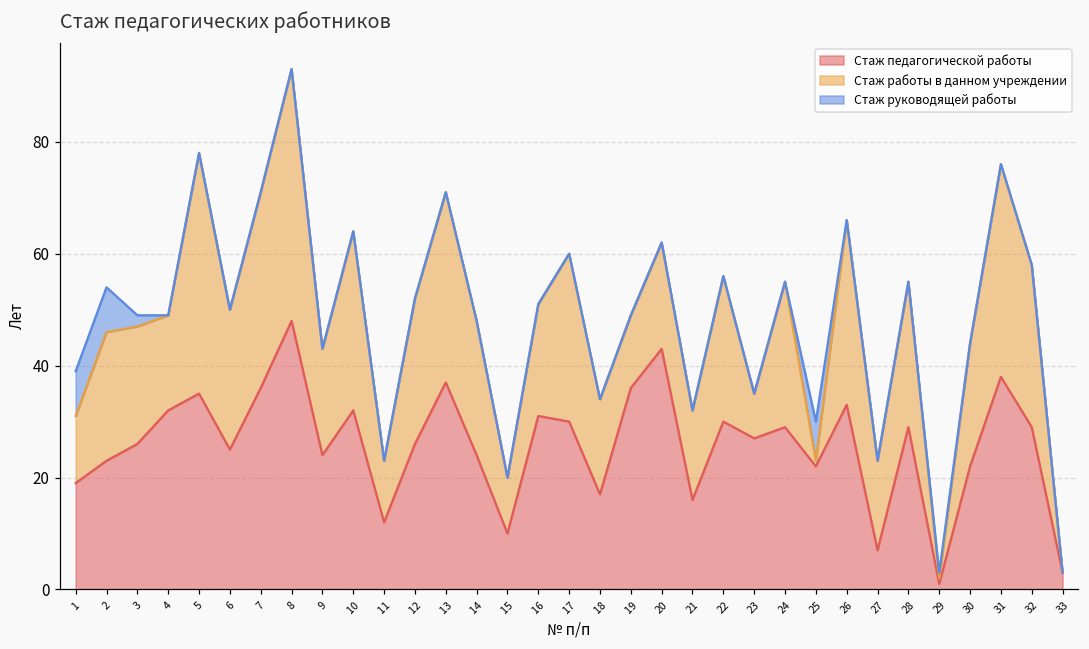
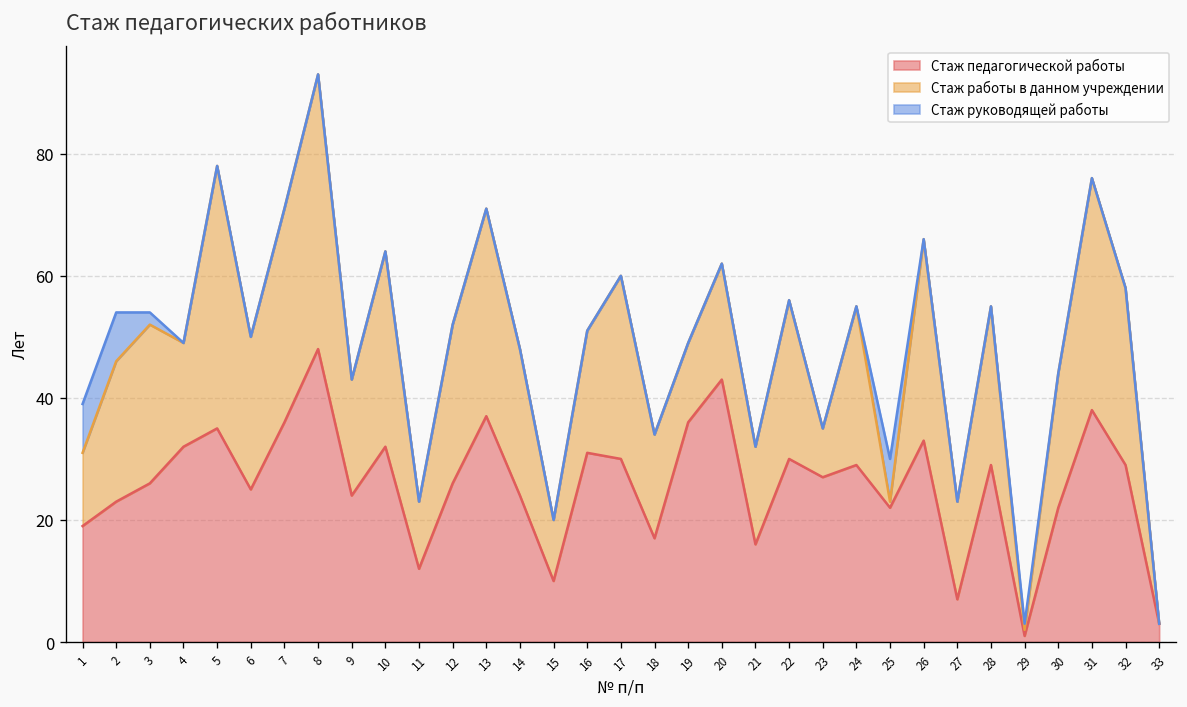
  {
    "Стаж педагогической работы": {
      "1": 19,
      "2": 23,
      "3": 26,
      "4": 32,
      "5": 35,
      "6": 25,
      "7": 36,
      "8": 48,
      "9": 24,
      "10": 32,
      "11": 12,
      "12": 26,
      "13": 37,
      "14": 24,
      "15": 10,
      "16": 31,
      "17": 30,
      "18": 17,
      "19": 36,
      "20": 43,
      "21": 16,
      "22": 30,
      "23": 27,
      "24": 29,
      "25": 22,
      "26": 33,
      "27": 7,
      "28": 29,
      "29": 1,
      "30": 22,
      "31": 38,
      "32": 29
    },
    "Стаж работы в данном учреждении": {
      "1": 12,
      "2": 23,
-     "3": 21,
+     "3": 26,
      "25": 1,
      "29": 1
    },
    "Стаж руководящей работы": {
      "1": 8,
      "2": 8,
      "3": 2,
      "25": 7,
      "29": 1
    }
  }
